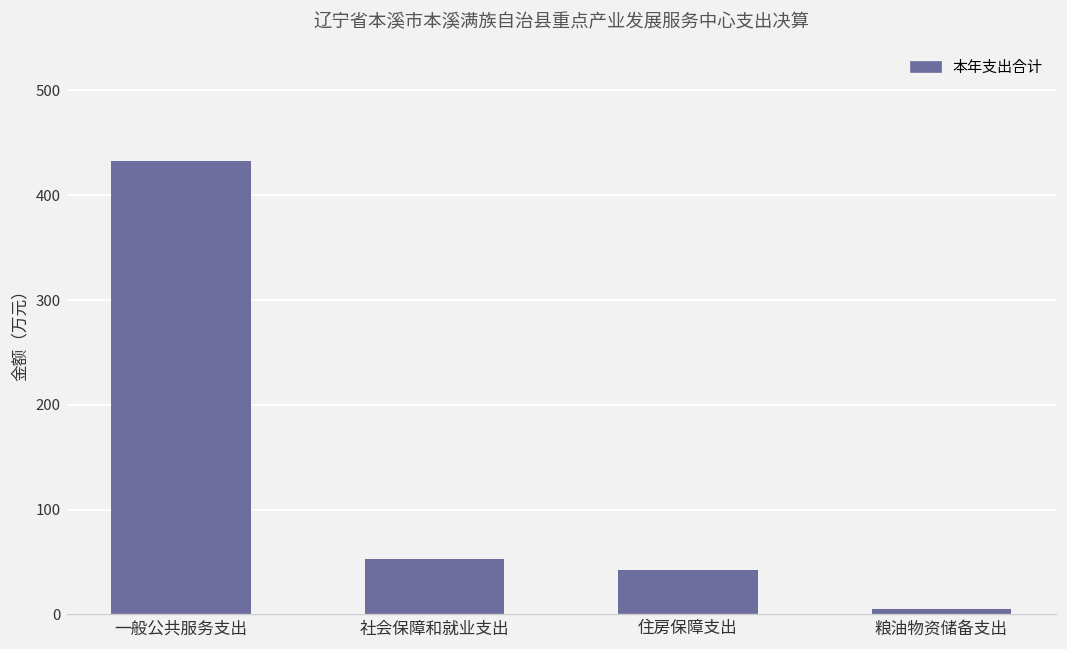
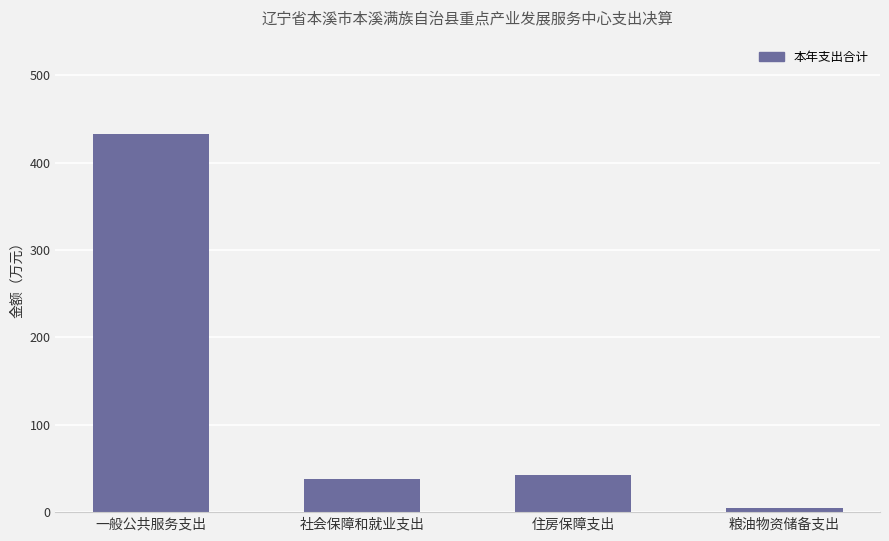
  {
    "一般公共服务支出": 430,
-   "社会保障和就业支出": 50,
+   "社会保障和就业支出": 40,
    "住房保障支出": 40,
    "粮油物资储备支出": 10
  }
